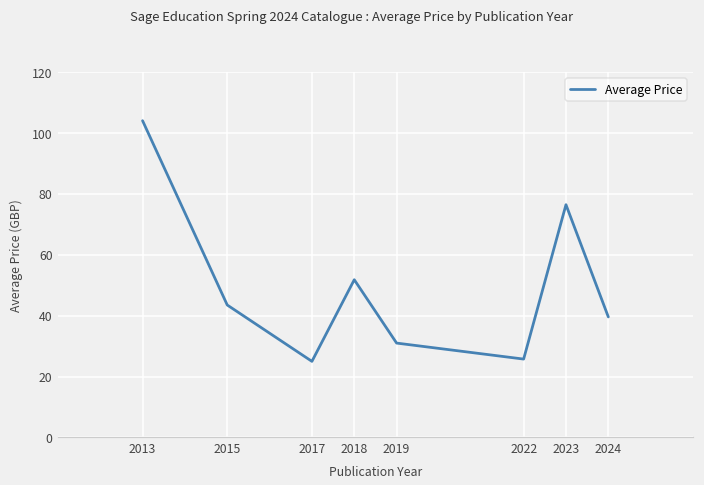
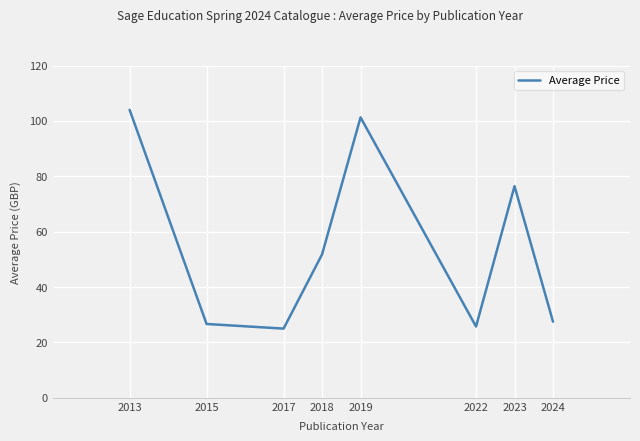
  {
    "2013": 104,
-   "2015": 43,
+   "2015": 27,
    "2017": 25,
    "2018": 52,
-   "2019": 31,
+   "2019": 101,
    "2022": 26,
    "2023": 76,
-   "2024": 40
+   "2024": 27
  }
